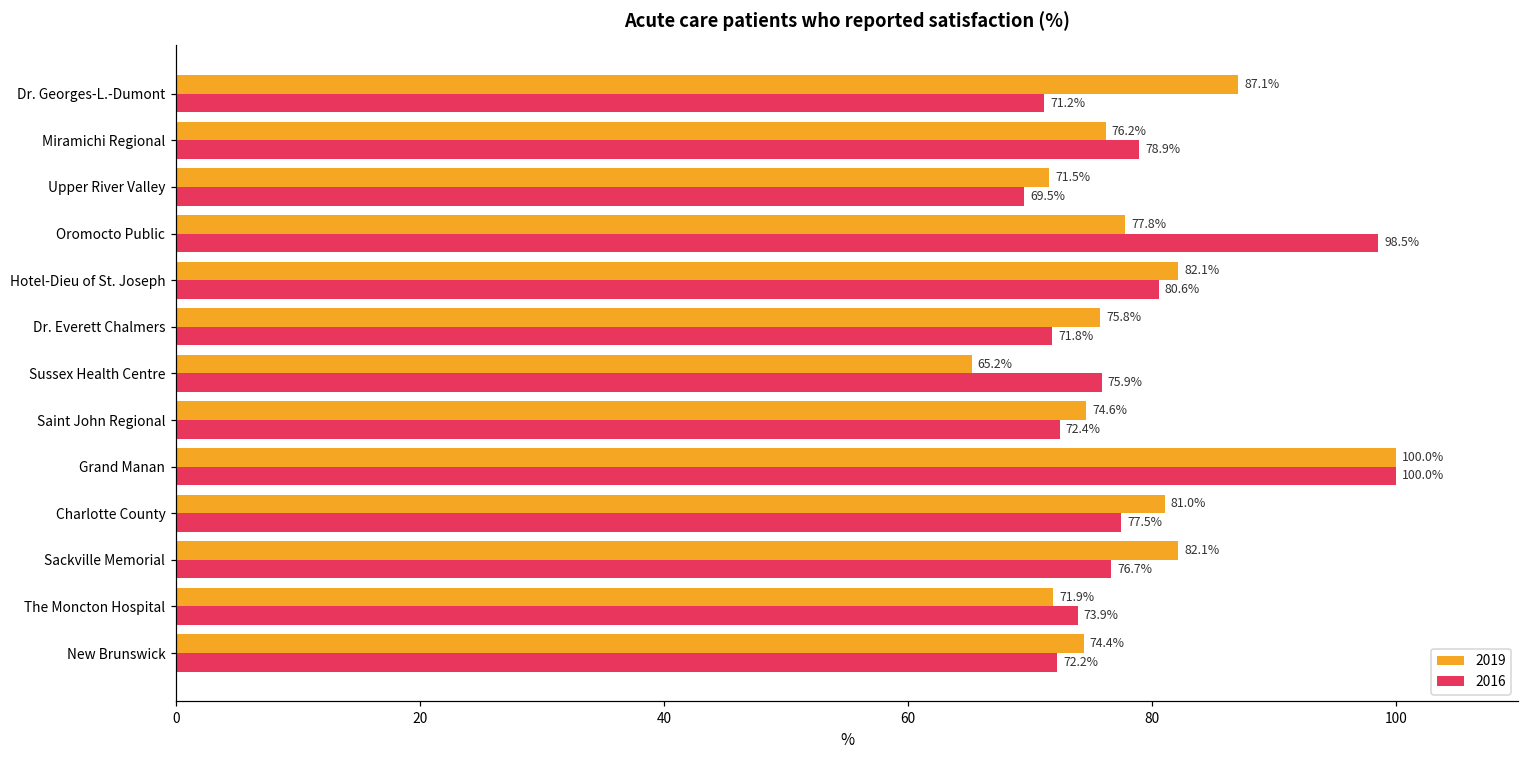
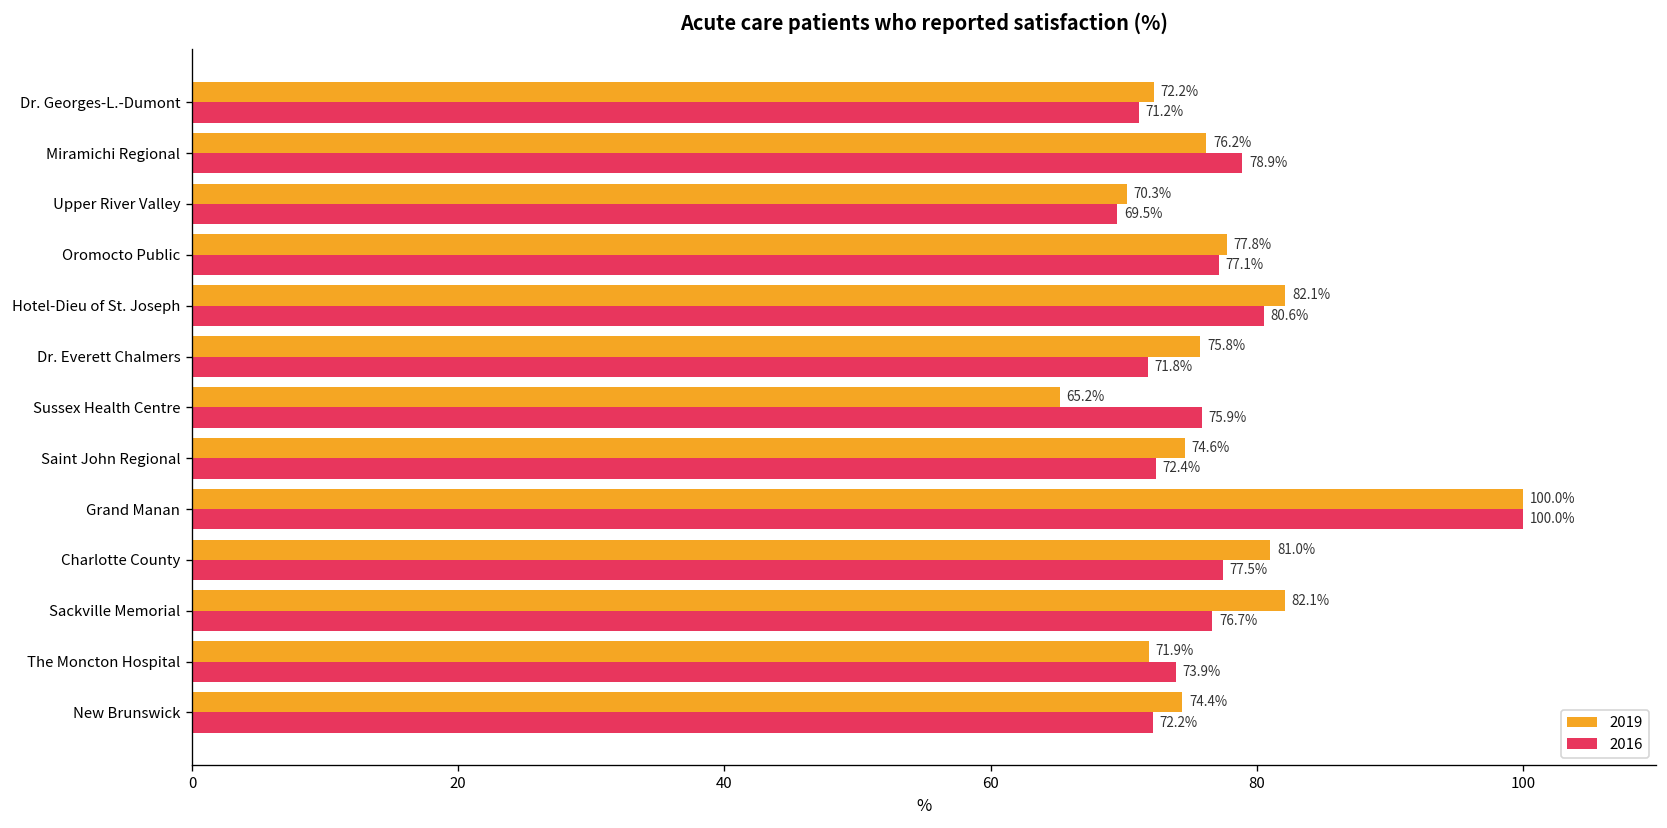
  {
    "2019": {
-     "Dr. Georges-L.-Dumont": "87.1%",
+     "Dr. Georges-L.-Dumont": "72.2%",
      "Miramichi Regional": "76.2%",
-     "Upper River Valley": "71.5%",
+     "Upper River Valley": "70.3%",
      "Oromocto Public": "77.8%",
      "Hotel-Dieu of St. Joseph": "82.1%",
      "Dr. Everett Chalmers": "75.8%",
      "Sussex Health Centre": "65.2%",
      "Saint John Regional": "74.6%",
      "Grand Manan": "100.0%",
      "Charlotte County": "81.0%",
      "Sackville Memorial": "82.1%",
      "The Moncton Hospital": "71.9%",
      "New Brunswick": "74.4%"
    },
    "2016": {
      "Dr. Georges-L.-Dumont": "71.2%",
      "Miramichi Regional": "78.9%",
      "Upper River Valley": "69.5%",
-     "Oromocto Public": "98.5%",
+     "Oromocto Public": "77.1%",
      "Hotel-Dieu of St. Joseph": "80.6%",
      "Dr. Everett Chalmers": "71.8%",
      "Sussex Health Centre": "75.9%",
      "Saint John Regional": "72.4%",
      "Grand Manan": "100.0%",
      "Charlotte County": "77.5%",
      "Sackville Memorial": "76.7%",
      "The Moncton Hospital": "73.9%",
      "New Brunswick": "72.2%"
    }
  }
